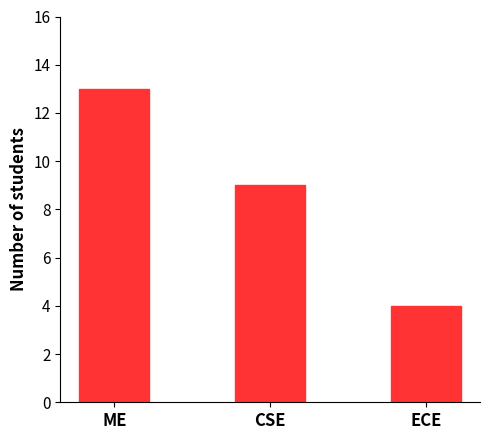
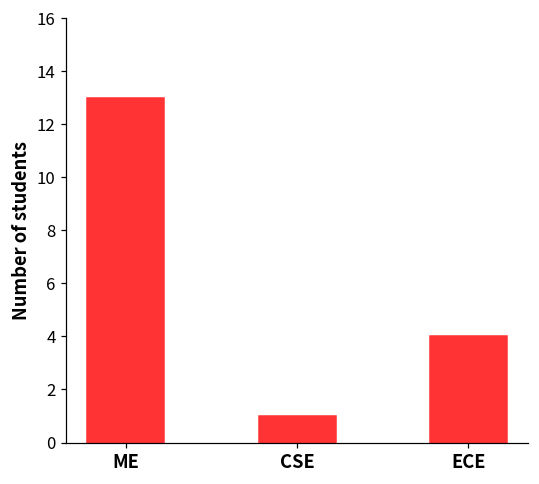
  {
    "ME": 13,
-   "CSE": 9,
+   "CSE": 1,
    "ECE": 4
  }
